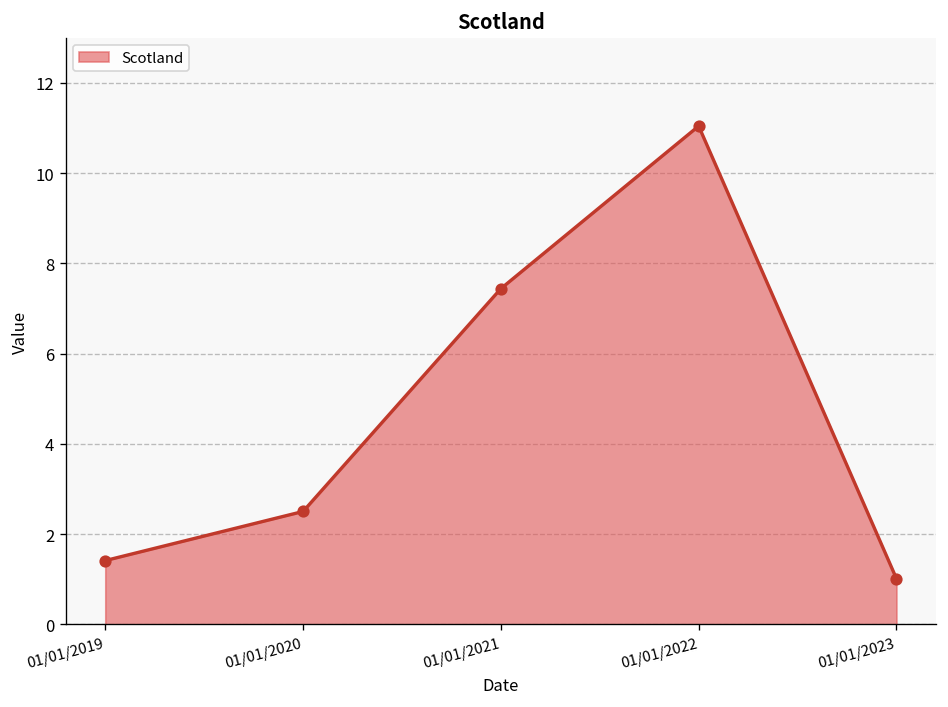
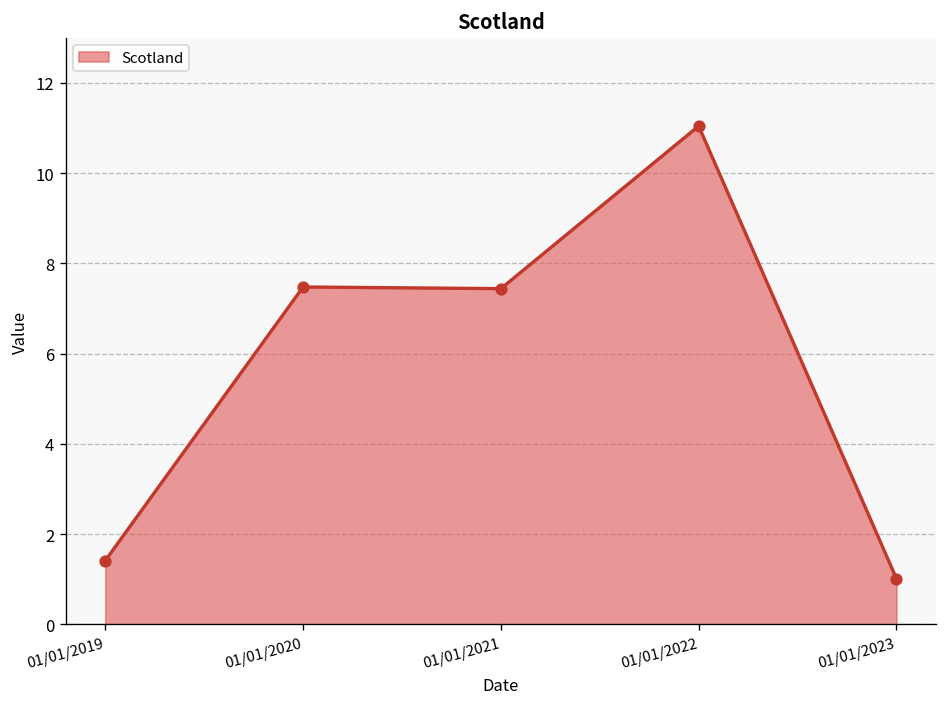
  {
    "01/01/2019": 1.4,
-   "01/01/2020": 2.5,
+   "01/01/2020": 7.5,
    "01/01/2021": 7.4,
    "01/01/2022": 11.0,
    "01/01/2023": 1.0
  }
